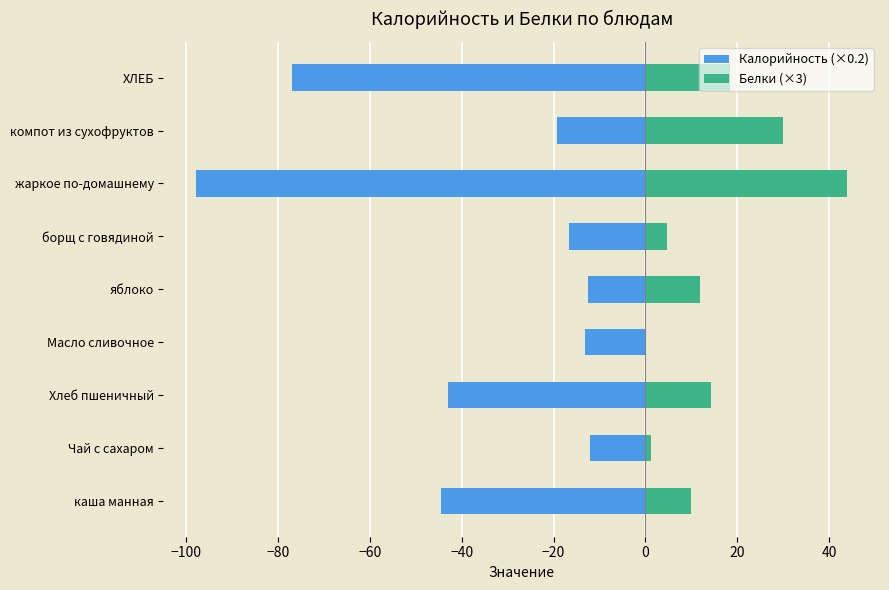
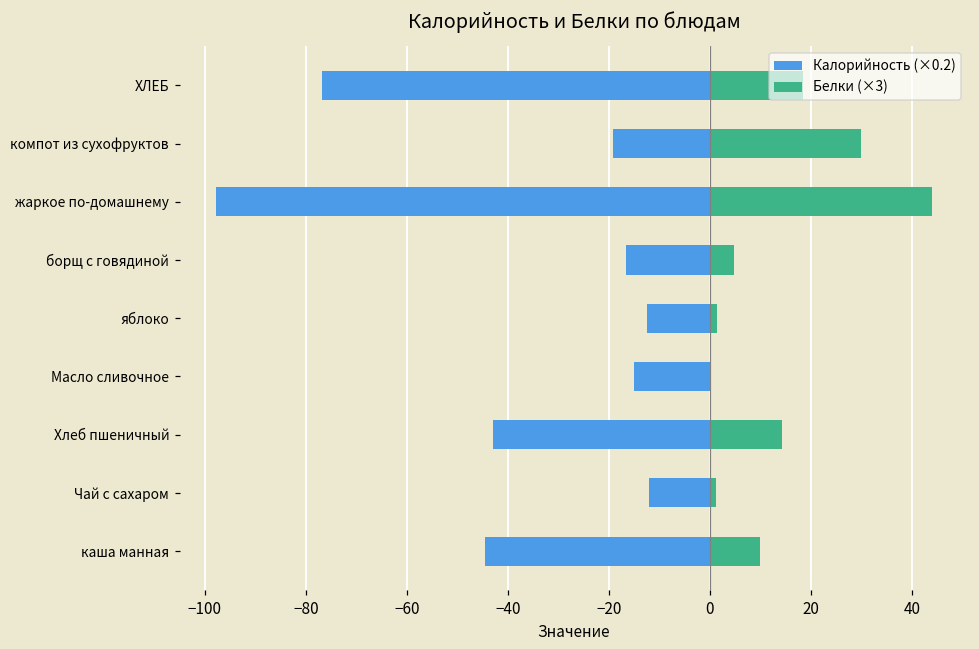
  {
    "Калорийность (×0.2)": {
      "ХЛЕБ": -77,
      "компот из сухофруктов": -19,
      "жаркое по-домашнему": -98,
      "борщ с говядиной": -17,
      "яблоко": -13,
-     "Масло сливочное": -13,
+     "Масло сливочное": -15,
      "Хлеб пшеничный": -43,
      "Чай с сахаром": -12,
      "каша манная": -45
    },
    "Белки (×3)": {
      "компот из сухофруктов": 30,
      "жаркое по-домашнему": 44,
      "борщ с говядиной": 5,
-     "яблоко": 12,
+     "яблоко": 2,
      "Хлеб пшеничный": 14,
      "Чай с сахаром": 1,
      "каша манная": 10
    }
  }
